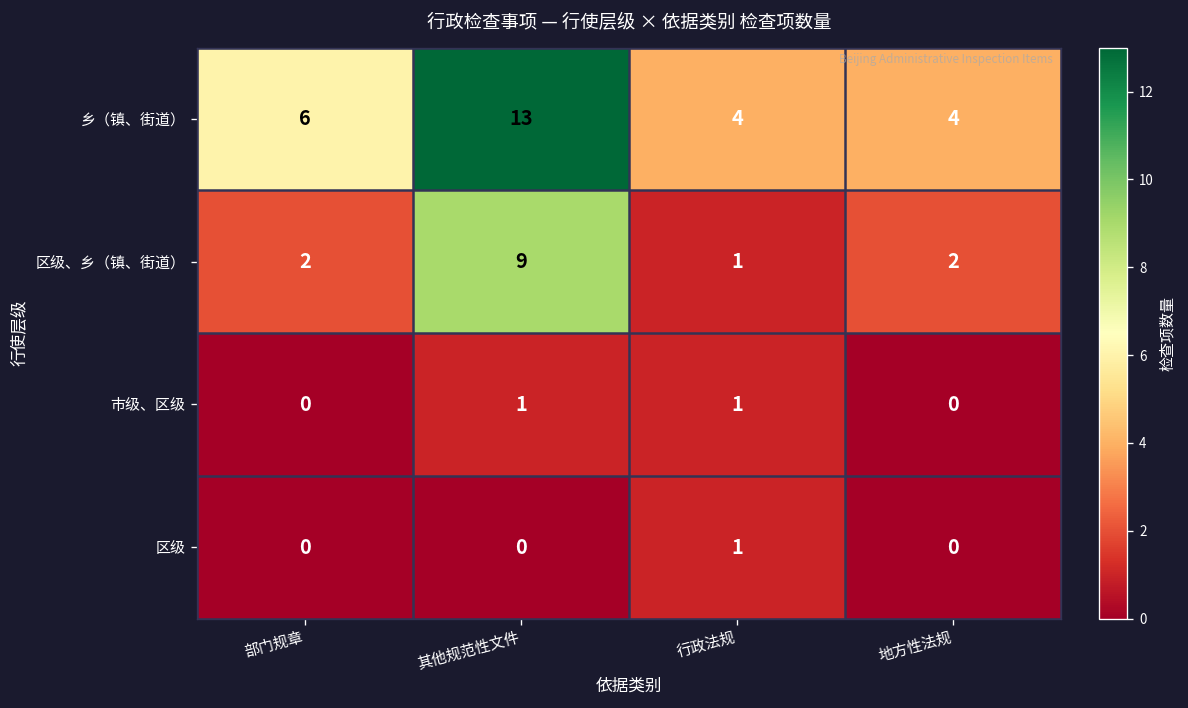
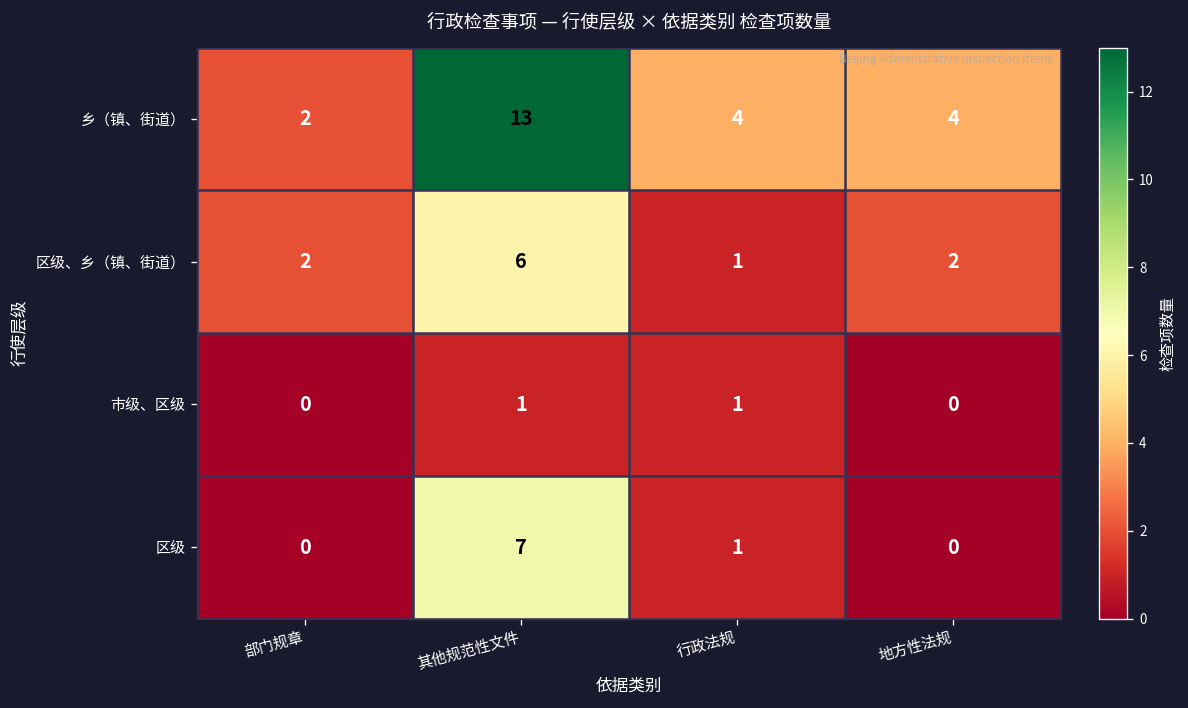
  {
    "乡（镇、街道）": {
-     "部门规章": 6,
+     "部门规章": 2,
      "其他规范性文件": 13,
      "行政法规": 4
    },
    "区级、乡（镇、街道）": {
      "部门规章": 2,
-     "其他规范性文件": 9,
+     "其他规范性文件": 6,
      "行政法规": 1,
      "地方性法规": 2
    },
    "市级、区级": {
      "部门规章": 0,
      "其他规范性文件": 1,
      "行政法规": 1,
      "地方性法规": 0
    },
    "区级": {
      "部门规章": 0,
-     "其他规范性文件": 0,
+     "其他规范性文件": 7,
      "行政法规": 1,
      "地方性法规": 0
    }
  }
